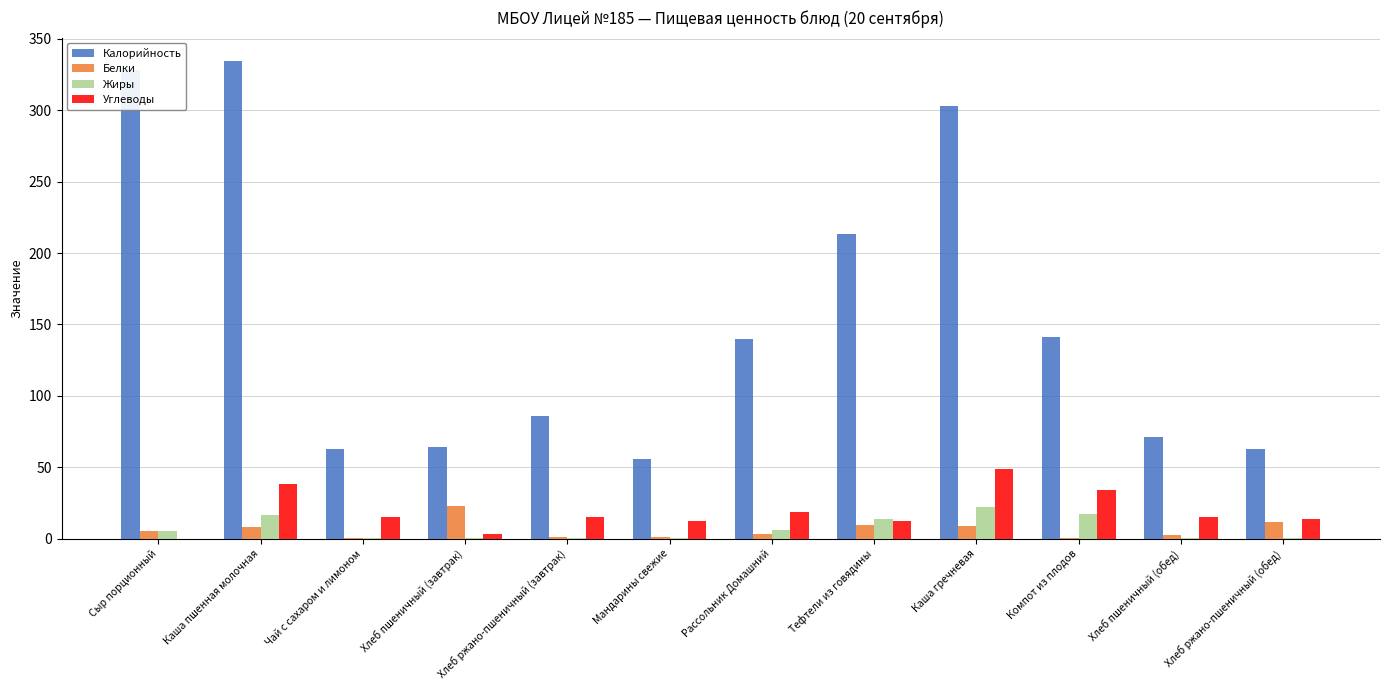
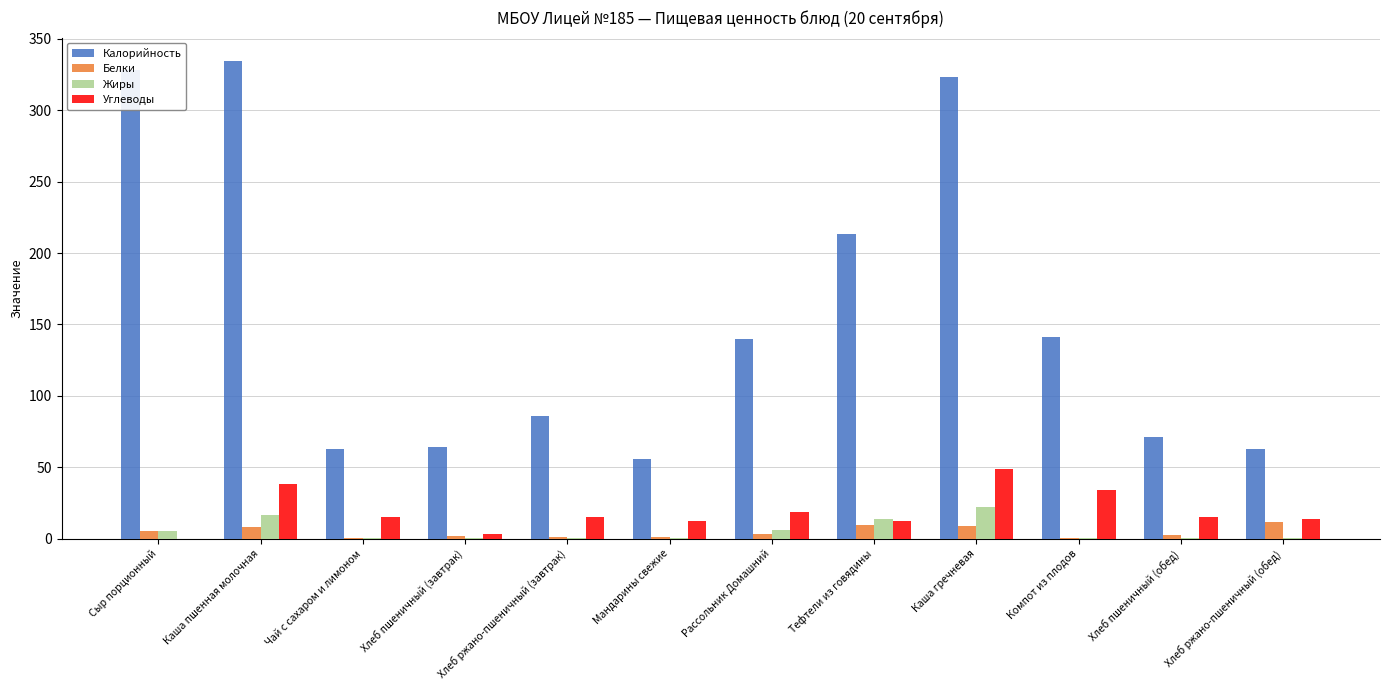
  {
    "Калорийность": {
      "Каша пшенная молочная": 334,
      "Чай с сахаром и лимоном": 63,
      "Хлеб пшеничный (завтрак)": 64,
      "Хлеб ржано-пшеничный (завтрак)": 86,
      "Мандарины свежие": 56,
      "Рассольник Домашний": 140,
      "Тефтели из говядины": 214,
-     "Каша гречневая": 303,
+     "Каша гречневая": 323,
      "Компот из плодов": 141,
      "Хлеб пшеничный (обед)": 71,
      "Хлеб ржано-пшеничный (обед)": 63
    },
    "Белки": {
      "Сыр порционный": 5,
      "Каша пшенная молочная": 8,
-     "Хлеб пшеничный (завтрак)": 23,
+     "Хлеб пшеничный (завтрак)": 2,
      "Рассольник Домашний": 3,
      "Тефтели из говядины": 9,
      "Каша гречневая": 9,
      "Хлеб пшеничный (обед)": 2,
      "Хлеб ржано-пшеничный (обед)": 12
    },
    "Жиры": {
      "Сыр порционный": 5,
      "Каша пшенная молочная": 17,
      "Рассольник Домашний": 6,
      "Тефтели из говядины": 14,
      "Каша гречневая": 22,
-     "Компот из плодов": 17
+     "Компот из плодов": 0
    },
    "Углеводы": {
      "Сыр порционный": 0,
      "Каша пшенная молочная": 38,
      "Чай с сахаром и лимоном": 15,
      "Хлеб пшеничный (завтрак)": 3,
      "Хлеб ржано-пшеничный (завтрак)": 15,
      "Мандарины свежие": 12,
      "Рассольник Домашний": 18,
      "Тефтели из говядины": 13,
      "Каша гречневая": 49,
      "Компот из плодов": 34,
      "Хлеб пшеничный (обед)": 15,
      "Хлеб ржано-пшеничный (обед)": 14
    }
  }
